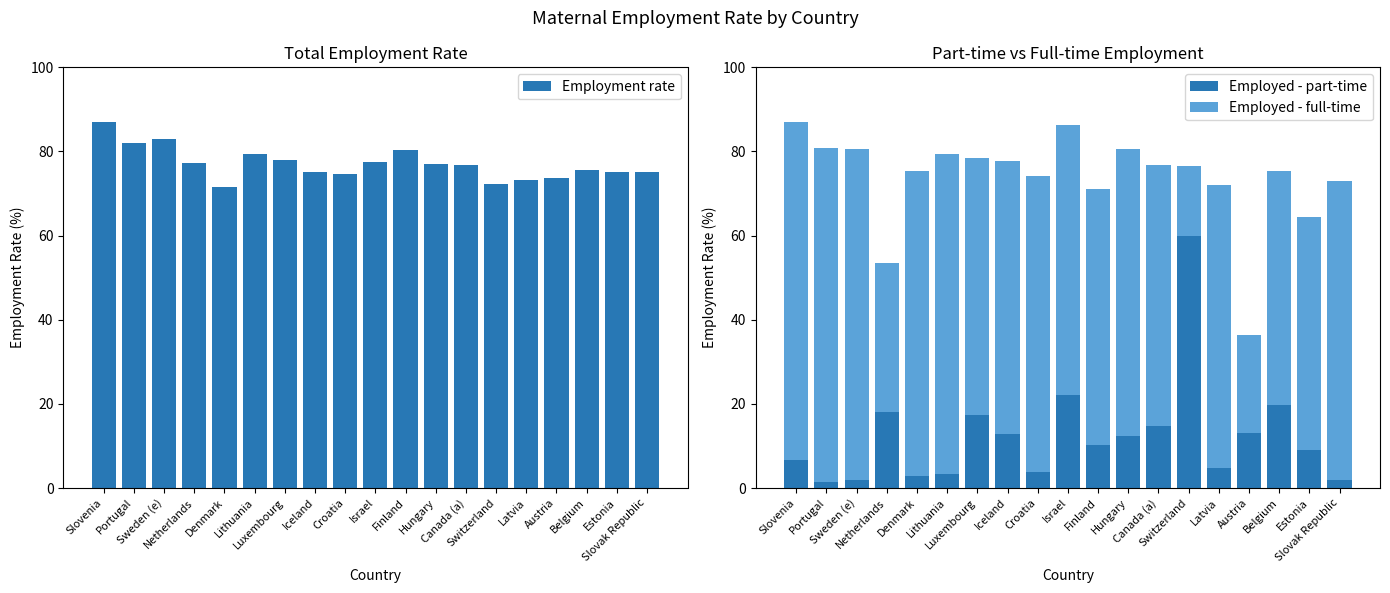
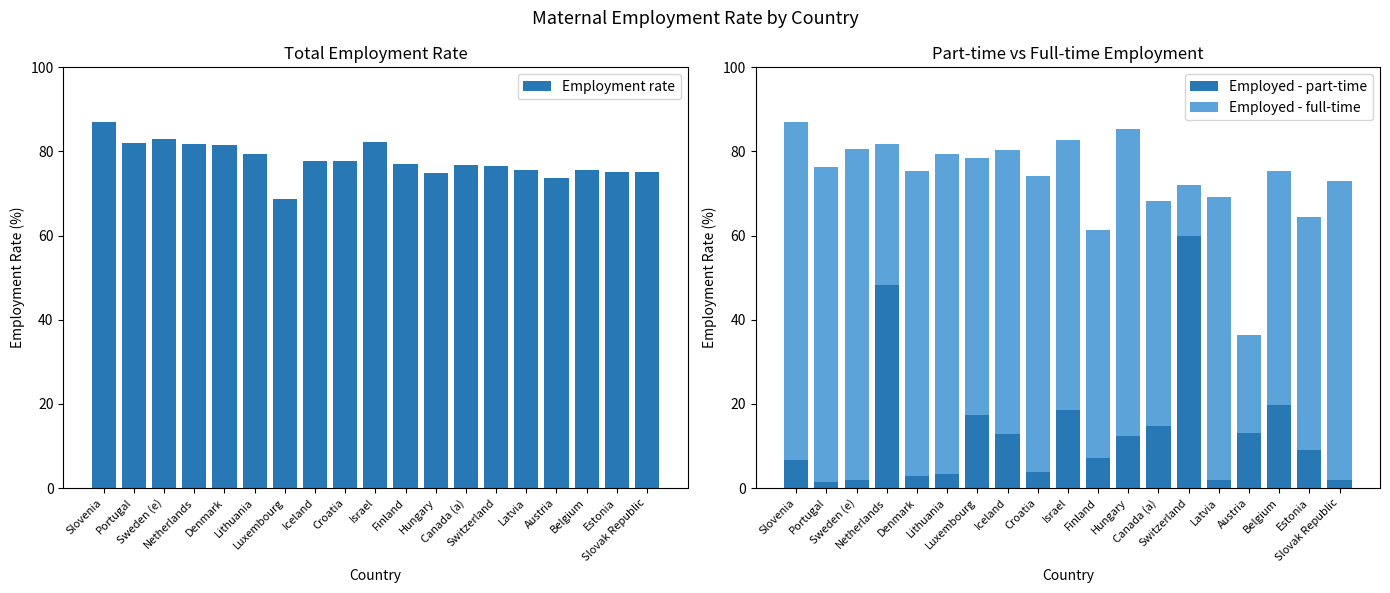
  {
    "Total Employment Rate": {
      "Slovenia": 87,
      "Portugal": 82,
      "Sweden (e)": 83,
-     "Netherlands": 77,
-     "Denmark": 71,
+     "Netherlands": 82,
+     "Denmark": 82,
      "Lithuania": 79,
-     "Luxembourg": 78,
-     "Iceland": 75,
-     "Croatia": 75,
-     "Israel": 77,
-     "Finland": 80,
-     "Hungary": 77,
+     "Luxembourg": 69,
+     "Iceland": 78,
+     "Croatia": 78,
+     "Israel": 82,
+     "Finland": 77,
+     "Hungary": 75,
      "Canada (a)": 77,
-     "Switzerland": 72,
-     "Latvia": 73,
+     "Switzerland": 76,
+     "Latvia": 76,
      "Austria": 74,
      "Belgium": 76,
      "Estonia": 75,
      "Slovak Republic": 75
    },
    "Part-time vs Full-time Employment": {
      "Employed - part-time": {
        "Slovenia": 7,
        "Portugal": 1,
        "Sweden (e)": 2,
-       "Netherlands": 18,
+       "Netherlands": 48,
        "Denmark": 3,
        "Lithuania": 3,
        "Luxembourg": 17,
        "Iceland": 13,
        "Croatia": 4,
-       "Israel": 22,
-       "Finland": 10,
+       "Israel": 19,
+       "Finland": 7,
        "Hungary": 12,
        "Canada (a)": 15,
        "Switzerland": 60,
-       "Latvia": 5,
+       "Latvia": 2,
        "Austria": 13,
        "Belgium": 20,
        "Estonia": 9,
        "Slovak Republic": 2
      },
      "Employed - full-time": {
        "Slovenia": 80,
-       "Portugal": 79,
+       "Portugal": 75,
        "Sweden (e)": 79,
-       "Netherlands": 35,
+       "Netherlands": 33,
        "Denmark": 73,
        "Lithuania": 76,
        "Luxembourg": 61,
-       "Iceland": 65,
+       "Iceland": 68,
        "Croatia": 70,
        "Israel": 64,
-       "Finland": 61,
-       "Hungary": 68,
-       "Canada (a)": 62,
-       "Switzerland": 17,
+       "Finland": 54,
+       "Hungary": 73,
+       "Canada (a)": 53,
+       "Switzerland": 12,
        "Latvia": 67,
        "Austria": 23,
        "Belgium": 56,
        "Estonia": 55,
        "Slovak Republic": 71
      }
    }
  }
